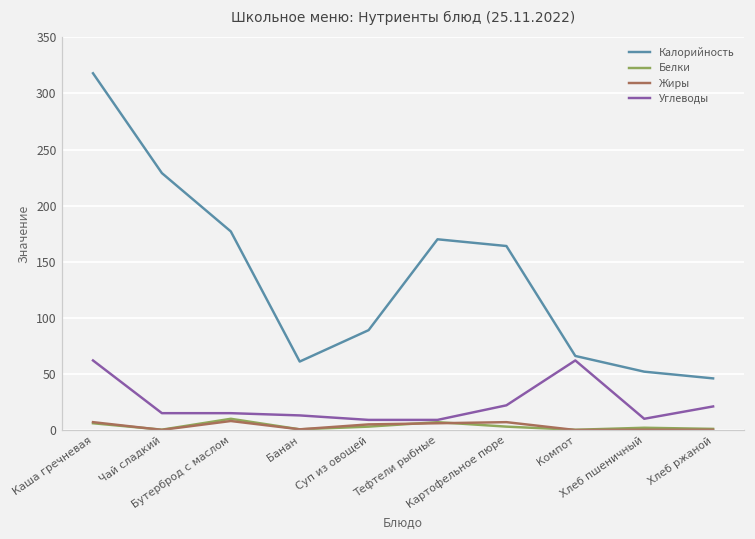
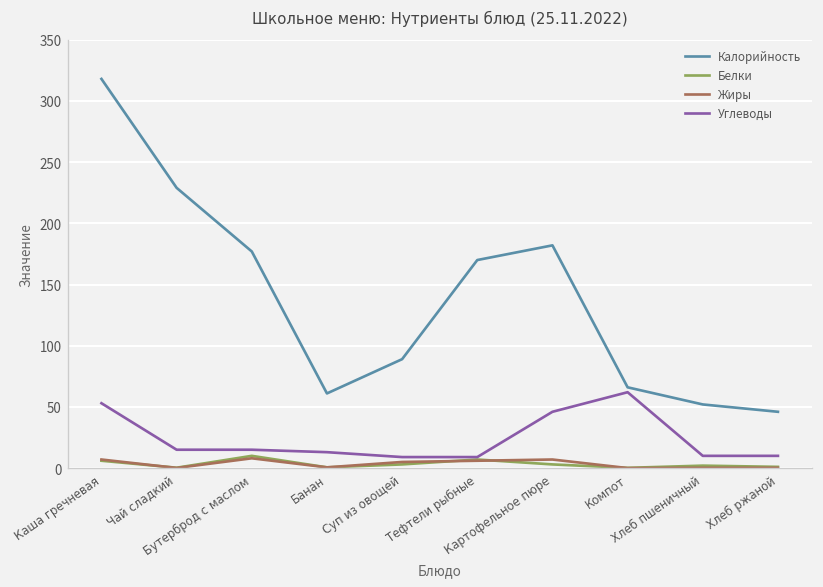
  {
    "Калорийность": {
      "Каша гречневая": 318,
      "Чай сладкий": 229,
      "Бутерброд с маслом": 177,
      "Банан": 61,
      "Суп из овощей": 89,
      "Тефтели рыбные": 170,
-     "Картофельное пюре": 164,
+     "Картофельное пюре": 182,
      "Компот": 66,
      "Хлеб пшеничный": 52,
      "Хлеб ржаной": 46
    },
    "Белки": {
      "Картофельное пюре": 3
    },
    "Жиры": {
      "Картофельное пюре": 7
    },
    "Углеводы": {
-     "Каша гречневая": 62,
+     "Каша гречневая": 53,
      "Чай сладкий": 15,
      "Бутерброд с маслом": 15,
      "Банан": 13,
      "Суп из овощей": 9,
-     "Картофельное пюре": 22,
+     "Картофельное пюре": 46,
      "Компот": 62,
      "Хлеб пшеничный": 10,
-     "Хлеб ржаной": 21
+     "Хлеб ржаной": 10
    }
  }
